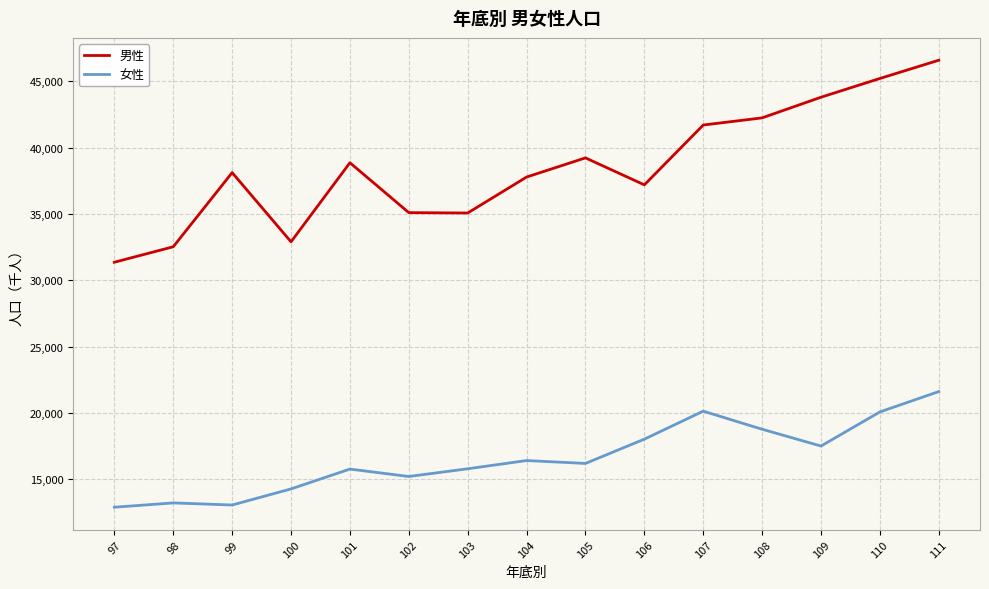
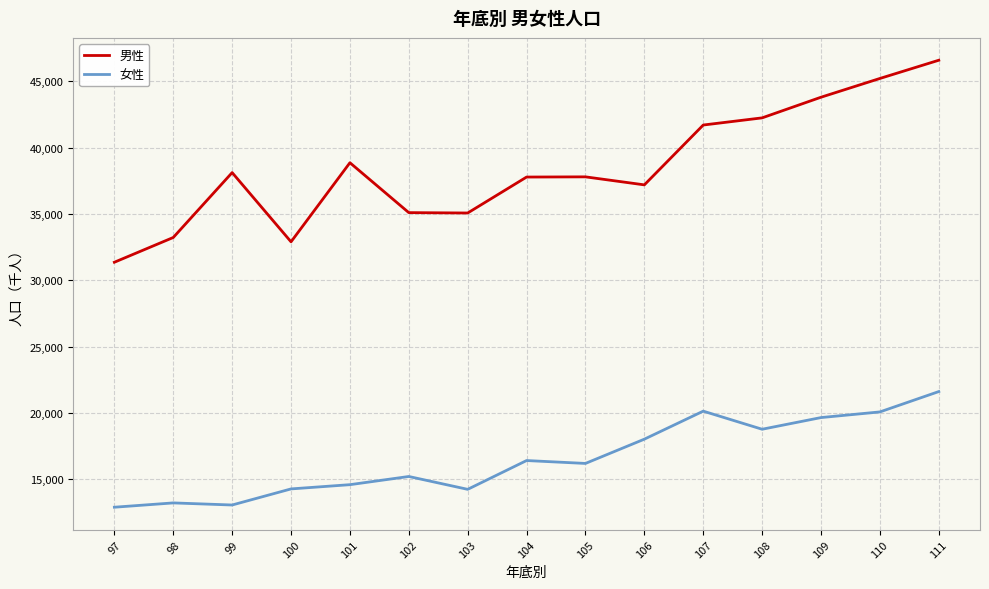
  {
    "男性": {
      "97": "31,400",
-     "98": "32,500",
+     "98": "33,200",
      "99": "38,100",
      "100": "32,900",
      "101": "38,900",
      "102": "35,100",
      "103": "35,100",
      "104": "37,800",
-     "105": "39,200",
+     "105": "37,800",
      "106": "37,200",
      "107": "41,700",
      "108": "42,300",
      "109": "43,800",
      "110": "45,200",
      "111": "46,600"
    },
    "女性": {
      "97": "12,900",
      "98": "13,200",
      "99": "13,100",
      "100": "14,300",
-     "101": "15,800",
+     "101": "14,600",
      "102": "15,200",
-     "103": "15,800",
+     "103": "14,200",
      "104": "16,400",
      "105": "16,200",
      "106": "18,000",
      "107": "20,100",
      "108": "18,800",
-     "109": "17,500",
+     "109": "19,700",
      "110": "20,100",
      "111": "21,600"
    }
  }
